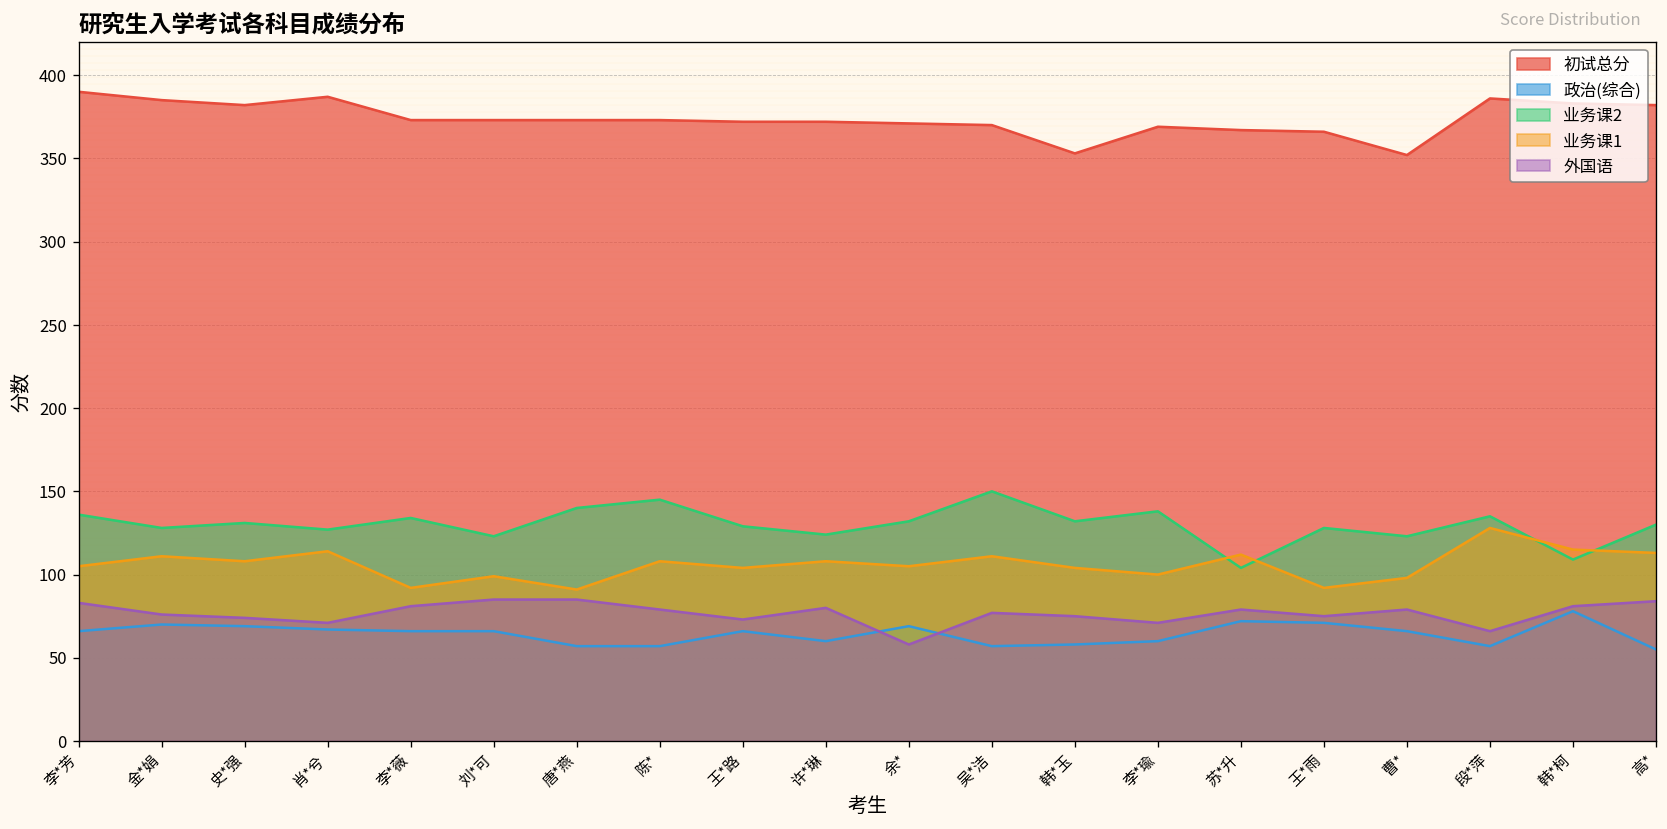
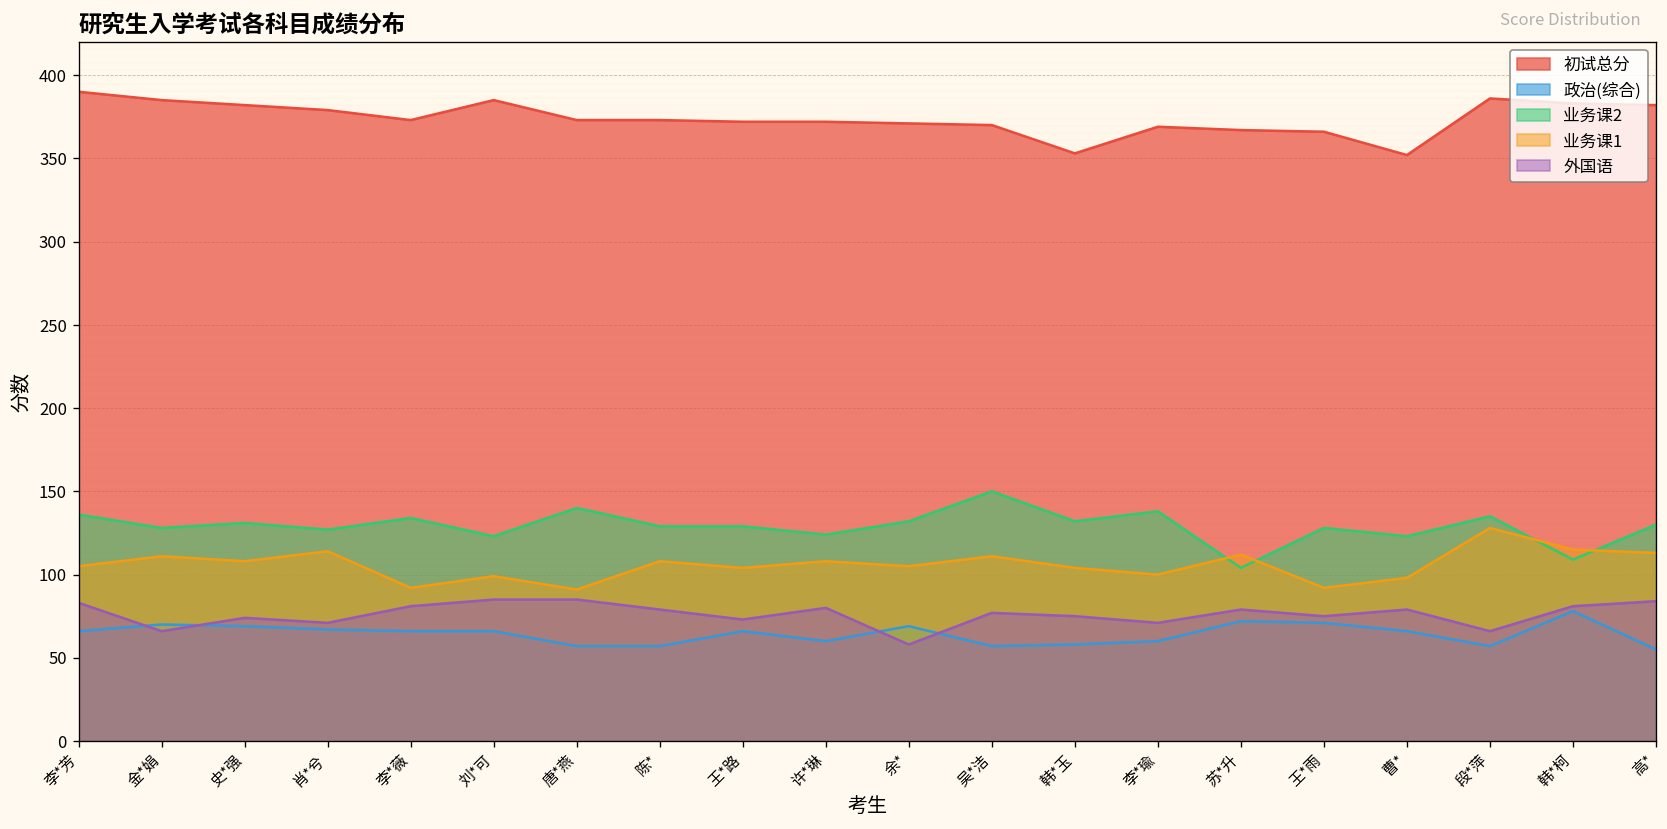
  {
    "初试总分": {
      "李*芳": 390,
      "金*娟": 385,
      "史*强": 382,
-     "肖*兮": 387,
+     "肖*兮": 379,
      "李*薇": 373,
-     "刘*可": 373,
+     "刘*可": 385,
      "唐*燕": 373,
      "陈*": 373,
      "王*路": 372,
      "许*琳": 372,
      "余*": 371,
      "吴*洁": 370,
      "韩*玉": 353,
      "李*瑜": 369,
      "苏*升": 367,
      "王*雨": 366,
      "曹*": 352,
      "段*萍": 386,
      "高*": 382
    },
    "政治(综合)": {
      "李*芳": 66,
      "金*娟": 70,
      "史*强": 69,
      "肖*兮": 67,
      "李*薇": 66,
      "刘*可": 66,
      "唐*燕": 57,
      "陈*": 57,
      "王*路": 66,
      "许*琳": 60,
      "余*": 69,
      "吴*洁": 57,
      "韩*玉": 58,
      "李*瑜": 60,
      "苏*升": 72,
      "王*雨": 71,
      "曹*": 66,
      "段*萍": 57,
      "韩*柯": 78,
      "高*": 55
    },
    "业务课2": {
      "李*芳": 136,
      "金*娟": 128,
      "史*强": 131,
      "肖*兮": 127,
      "李*薇": 134,
      "刘*可": 123,
      "唐*燕": 140,
-     "陈*": 145,
+     "陈*": 129,
      "王*路": 129,
      "许*琳": 124,
      "余*": 132,
      "吴*洁": 150,
      "韩*玉": 132,
      "李*瑜": 138,
      "苏*升": 104,
      "王*雨": 128,
      "曹*": 123,
      "段*萍": 135,
      "韩*柯": 109,
      "高*": 130
    },
    "业务课1": {
      "李*芳": 105,
      "金*娟": 111,
      "史*强": 108,
      "肖*兮": 114,
      "李*薇": 92,
      "刘*可": 99,
      "唐*燕": 91,
      "陈*": 108,
      "王*路": 104,
      "许*琳": 108,
      "余*": 105,
      "吴*洁": 111,
      "韩*玉": 104,
      "李*瑜": 100,
      "苏*升": 112,
      "王*雨": 92,
      "曹*": 98,
      "段*萍": 128,
      "韩*柯": 115,
      "高*": 113
    },
    "外国语": {
      "李*芳": 83,
-     "金*娟": 76,
+     "金*娟": 66,
      "史*强": 74,
      "肖*兮": 71,
      "李*薇": 81,
      "刘*可": 85,
      "唐*燕": 85,
      "陈*": 79,
      "王*路": 73,
      "许*琳": 80,
      "余*": 58,
      "吴*洁": 77,
      "韩*玉": 75,
      "李*瑜": 71,
      "苏*升": 79,
      "王*雨": 75,
      "曹*": 79,
      "段*萍": 66,
      "韩*柯": 81,
      "高*": 84
    }
  }
